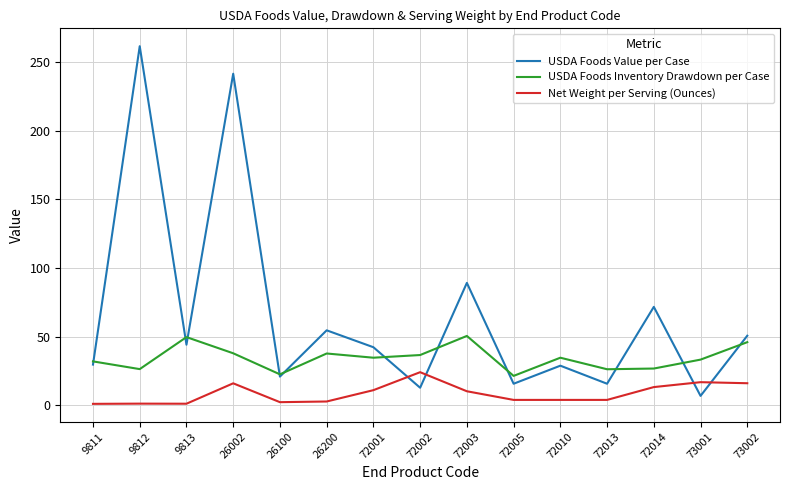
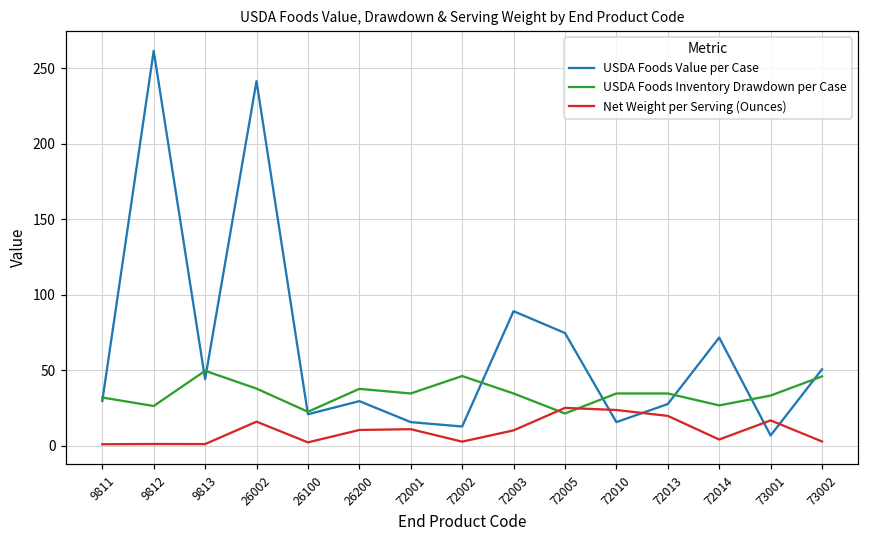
  {
    "USDA Foods Value per Case": {
      "9811": 30,
      "9812": 262,
      "9813": 44,
      "26002": 242,
-     "26200": 55,
-     "72001": 42,
+     "26200": 30,
+     "72001": 16,
      "72002": 13,
      "72003": 89,
-     "72005": 16,
-     "72010": 29,
-     "72013": 16,
+     "72005": 75,
+     "72010": 16,
+     "72013": 28,
      "72014": 72,
      "73001": 7,
      "73002": 51
    },
    "USDA Foods Inventory Drawdown per Case": {
      "9811": 32,
      "9812": 26,
      "9813": 50,
      "26002": 38,
      "26200": 38,
      "72001": 35,
-     "72002": 37,
-     "72003": 51,
+     "72002": 46,
+     "72003": 35,
      "72005": 21,
      "72010": 35,
-     "72013": 26,
+     "72013": 35,
      "72014": 27,
      "73001": 33,
      "73002": 46
    },
    "Net Weight per Serving (Ounces)": {
      "9811": 1,
      "9812": 1,
      "9813": 1,
      "26002": 16,
      "26100": 2,
-     "26200": 3,
+     "26200": 10,
      "72001": 11,
-     "72002": 24,
+     "72002": 3,
      "72003": 10,
-     "72005": 4,
-     "72010": 4,
-     "72013": 4,
-     "72014": 13,
+     "72005": 25,
+     "72010": 24,
+     "72013": 20,
+     "72014": 4,
      "73001": 17,
-     "73002": 16
+     "73002": 3
    }
  }
